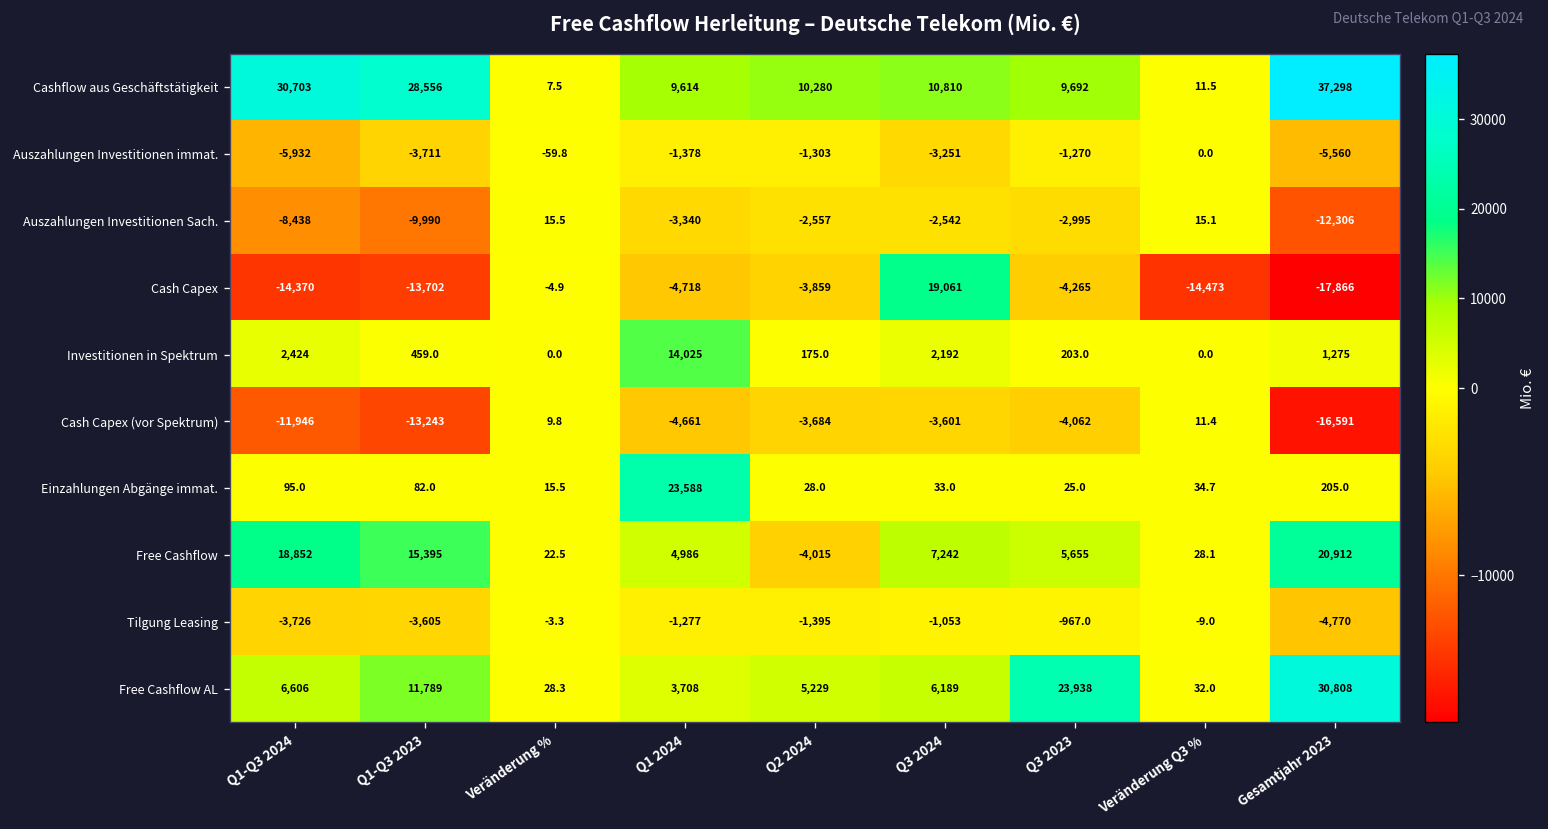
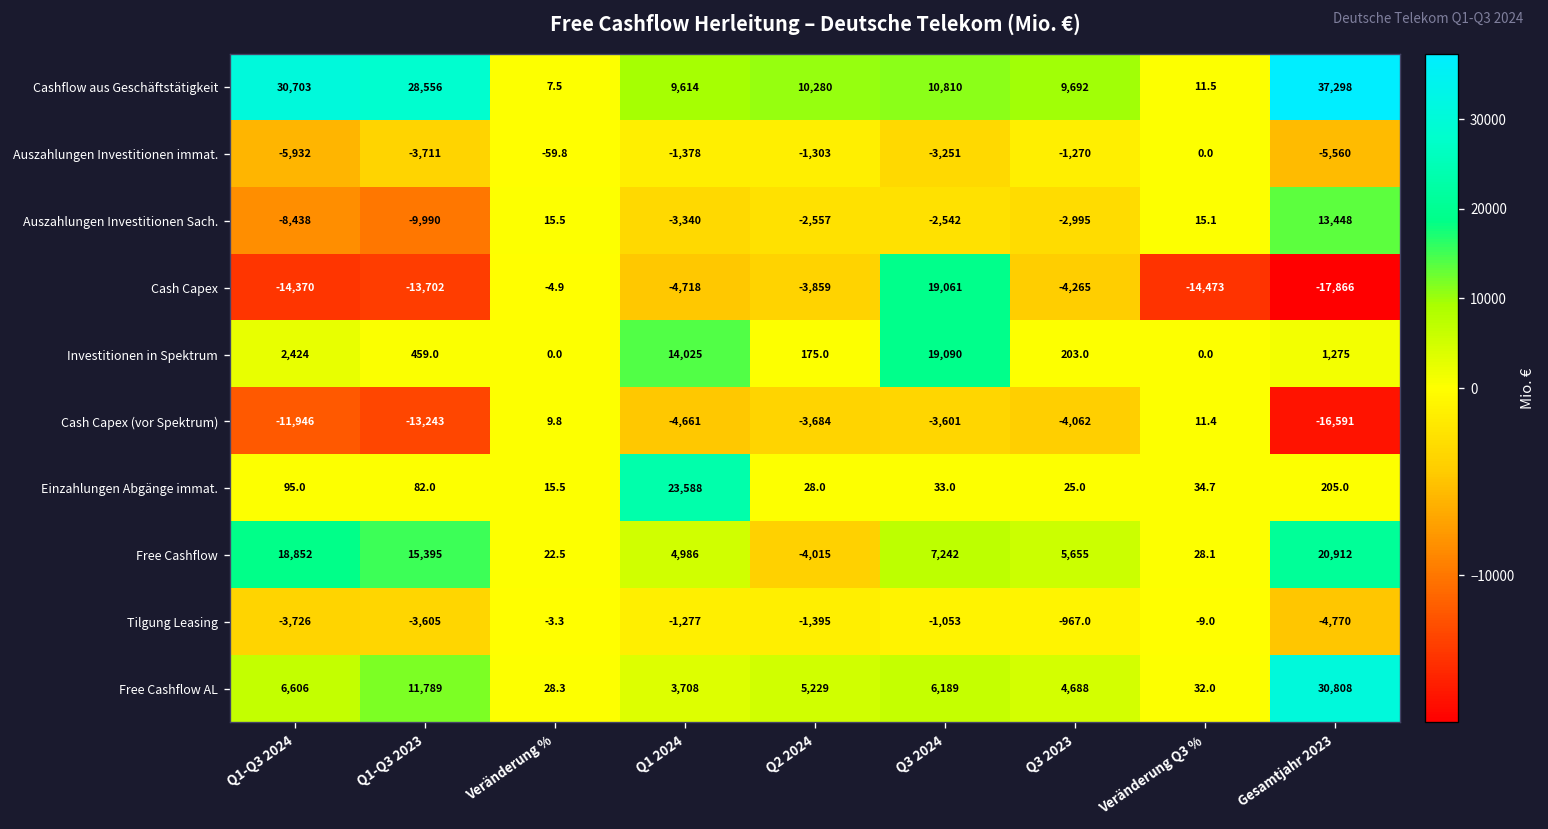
  {
    "Cashflow aus Geschäftstätigkeit": {
      "Q1-Q3 2024": "30,703",
      "Q1-Q3 2023": "28,556",
      "Veränderung %": "7.5",
      "Q1 2024": "9,614",
      "Q2 2024": "10,280",
      "Q3 2024": "10,810",
      "Q3 2023": "9,692",
      "Veränderung Q3 %": "11.5",
      "Gesamtjahr 2023": "37,298"
    },
    "Auszahlungen Investitionen immat.": {
      "Q1-Q3 2024": "-5,932",
      "Q1-Q3 2023": "-3,711",
      "Veränderung %": "-59.8",
      "Q1 2024": "-1,378",
      "Q2 2024": "-1,303",
      "Q3 2024": "-3,251",
      "Q3 2023": "-1,270",
      "Veränderung Q3 %": "0.0",
      "Gesamtjahr 2023": "-5,560"
    },
    "Auszahlungen Investitionen Sach.": {
      "Q1-Q3 2024": "-8,438",
      "Q1-Q3 2023": "-9,990",
      "Veränderung %": "15.5",
      "Q1 2024": "-3,340",
      "Q2 2024": "-2,557",
      "Q3 2024": "-2,542",
      "Q3 2023": "-2,995",
      "Veränderung Q3 %": "15.1",
-     "Gesamtjahr 2023": "-12,306"
+     "Gesamtjahr 2023": "13,448"
    },
    "Cash Capex": {
      "Q1-Q3 2024": "-14,370",
      "Q1-Q3 2023": "-13,702",
      "Veränderung %": "-4.9",
      "Q1 2024": "-4,718",
      "Q2 2024": "-3,859",
      "Q3 2024": "19,061",
      "Q3 2023": "-4,265",
      "Veränderung Q3 %": "-14,473",
      "Gesamtjahr 2023": "-17,866"
    },
    "Investitionen in Spektrum": {
      "Q1-Q3 2024": "2,424",
      "Q1-Q3 2023": "459.0",
      "Veränderung %": "0.0",
      "Q1 2024": "14,025",
      "Q2 2024": "175.0",
-     "Q3 2024": "2,192",
+     "Q3 2024": "19,090",
      "Q3 2023": "203.0",
      "Veränderung Q3 %": "0.0",
      "Gesamtjahr 2023": "1,275"
    },
    "Cash Capex (vor Spektrum)": {
      "Q1-Q3 2024": "-11,946",
      "Q1-Q3 2023": "-13,243",
      "Veränderung %": "9.8",
      "Q1 2024": "-4,661",
      "Q2 2024": "-3,684",
      "Q3 2024": "-3,601",
      "Q3 2023": "-4,062",
      "Veränderung Q3 %": "11.4",
      "Gesamtjahr 2023": "-16,591"
    },
    "Einzahlungen Abgänge immat.": {
      "Q1-Q3 2024": "95.0",
      "Q1-Q3 2023": "82.0",
      "Veränderung %": "15.5",
      "Q1 2024": "23,588",
      "Q2 2024": "28.0",
      "Q3 2024": "33.0",
      "Q3 2023": "25.0",
      "Veränderung Q3 %": "34.7",
      "Gesamtjahr 2023": "205.0"
    },
    "Free Cashflow": {
      "Q1-Q3 2024": "18,852",
      "Q1-Q3 2023": "15,395",
      "Veränderung %": "22.5",
      "Q1 2024": "4,986",
      "Q2 2024": "-4,015",
      "Q3 2024": "7,242",
      "Q3 2023": "5,655",
      "Veränderung Q3 %": "28.1",
      "Gesamtjahr 2023": "20,912"
    },
    "Tilgung Leasing": {
      "Q1-Q3 2024": "-3,726",
      "Q1-Q3 2023": "-3,605",
      "Veränderung %": "-3.3",
      "Q1 2024": "-1,277",
      "Q2 2024": "-1,395",
      "Q3 2024": "-1,053",
      "Q3 2023": "-967.0",
      "Veränderung Q3 %": "-9.0",
      "Gesamtjahr 2023": "-4,770"
    },
    "Free Cashflow AL": {
      "Q1-Q3 2024": "6,606",
      "Q1-Q3 2023": "11,789",
      "Veränderung %": "28.3",
      "Q1 2024": "3,708",
      "Q2 2024": "5,229",
      "Q3 2024": "6,189",
-     "Q3 2023": "23,938",
+     "Q3 2023": "4,688",
      "Veränderung Q3 %": "32.0",
      "Gesamtjahr 2023": "30,808"
    }
  }
